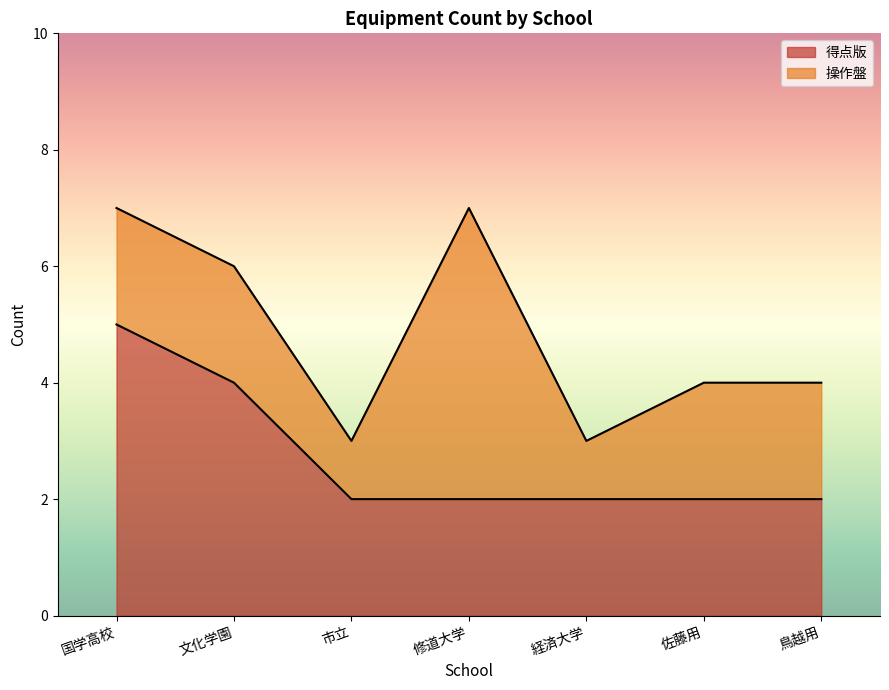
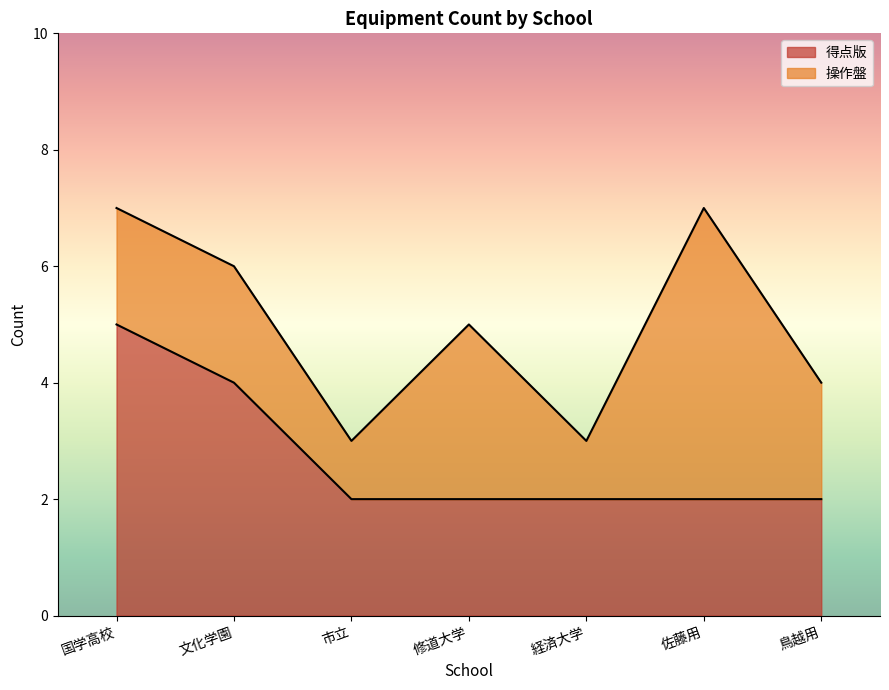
  {
    "得点版": {
      "国学高校": 5,
      "文化学園": 4,
      "市立": 2,
      "修道大学": 2,
      "経済大学": 2,
      "佐藤用": 2,
      "鳥越用": 2
    },
    "操作盤": {
      "国学高校": 2,
      "文化学園": 2,
      "市立": 1,
-     "修道大学": 5,
+     "修道大学": 3,
      "経済大学": 1,
-     "佐藤用": 2,
+     "佐藤用": 5,
      "鳥越用": 2
    }
  }
